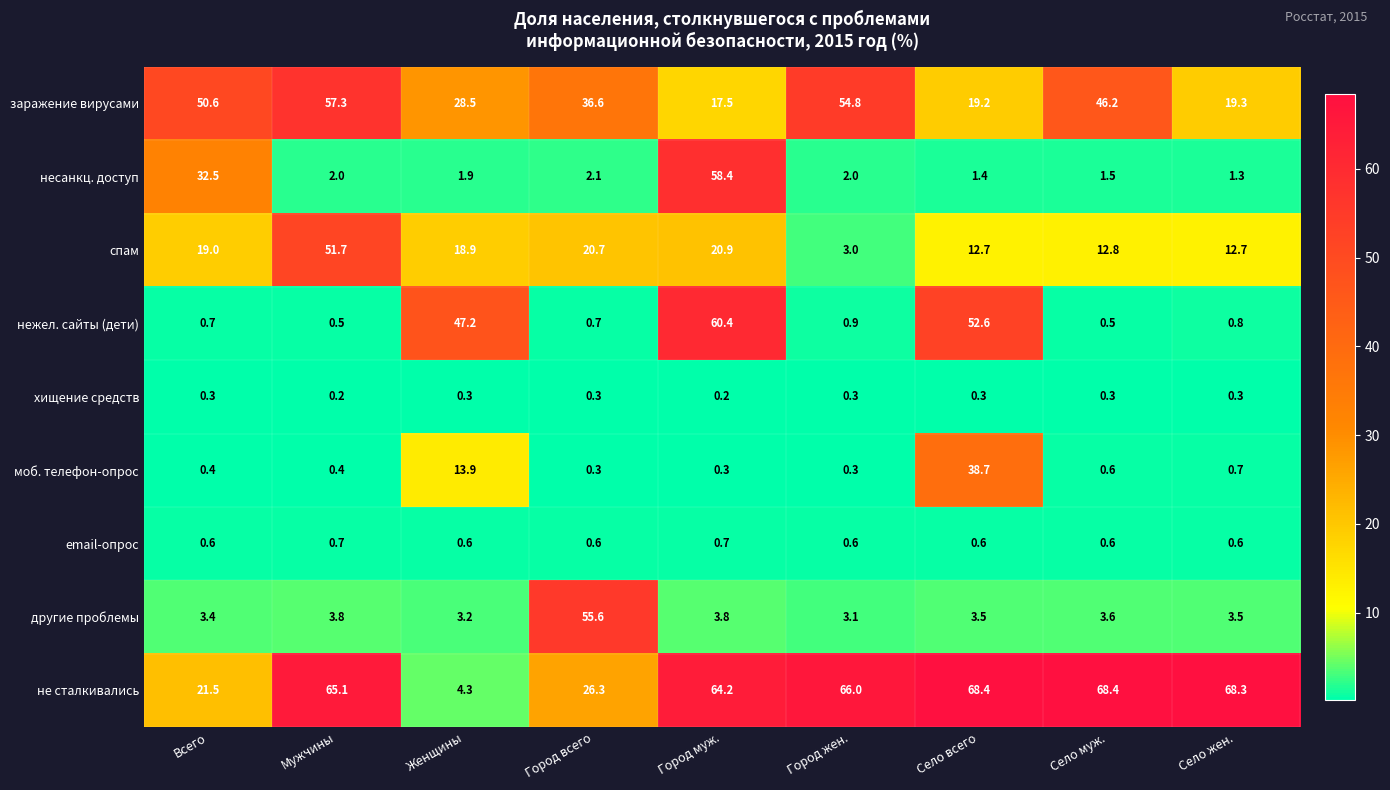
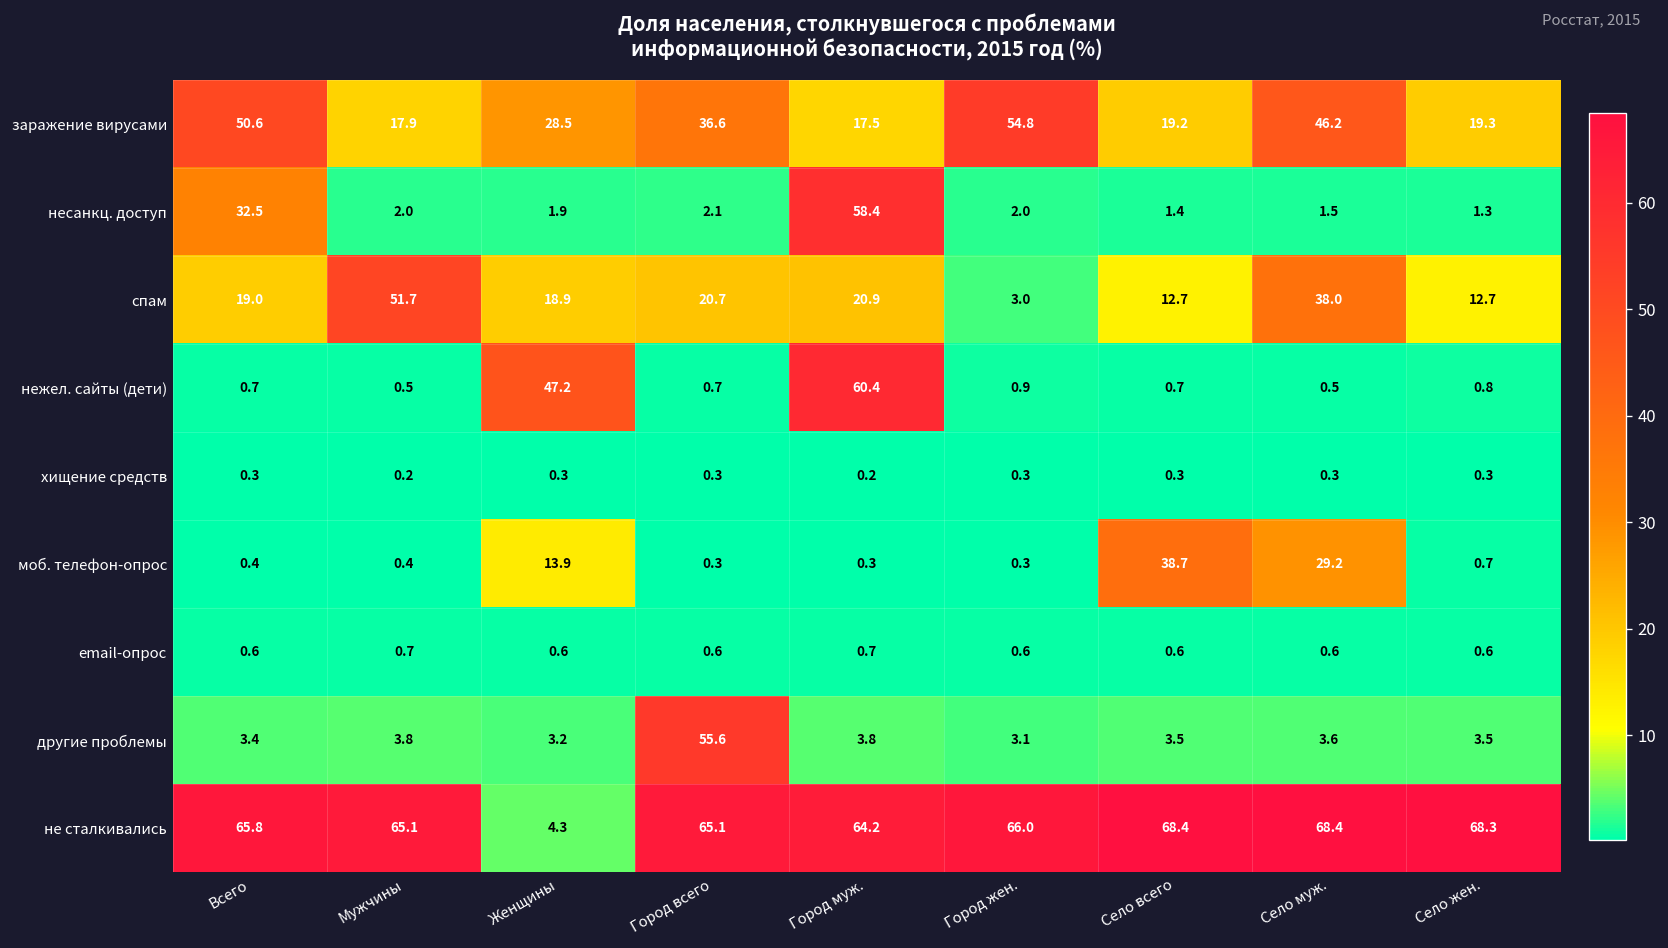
  {
    "заражение вирусами": {
      "Всего": 50.6,
-     "Мужчины": 57.3,
+     "Мужчины": 17.9,
      "Женщины": 28.5,
      "Город всего": 36.6,
      "Город муж.": 17.5,
      "Город жен.": 54.8,
      "Село всего": 19.2,
      "Село муж.": 46.2,
      "Село жен.": 19.3
    },
    "несанкц. доступ": {
      "Всего": 32.5,
      "Мужчины": 2.0,
      "Женщины": 1.9,
      "Город всего": 2.1,
      "Город муж.": 58.4,
      "Город жен.": 2.0,
      "Село всего": 1.4,
      "Село муж.": 1.5,
      "Село жен.": 1.3
    },
    "спам": {
      "Всего": 19.0,
      "Мужчины": 51.7,
      "Женщины": 18.9,
      "Город всего": 20.7,
      "Город муж.": 20.9,
      "Город жен.": 3.0,
      "Село всего": 12.7,
-     "Село муж.": 12.8,
+     "Село муж.": 38.0,
      "Село жен.": 12.7
    },
    "нежел. сайты (дети)": {
      "Всего": 0.7,
      "Мужчины": 0.5,
      "Женщины": 47.2,
      "Город всего": 0.7,
      "Город муж.": 60.4,
      "Город жен.": 0.9,
-     "Село всего": 52.6,
+     "Село всего": 0.7,
      "Село муж.": 0.5,
      "Село жен.": 0.8
    },
    "хищение средств": {
      "Всего": 0.3,
      "Мужчины": 0.2,
      "Женщины": 0.3,
      "Город всего": 0.3,
      "Город муж.": 0.2,
      "Город жен.": 0.3,
      "Село всего": 0.3,
      "Село муж.": 0.3,
      "Село жен.": 0.3
    },
    "моб. телефон-опрос": {
      "Всего": 0.4,
      "Мужчины": 0.4,
      "Женщины": 13.9,
      "Город всего": 0.3,
      "Город муж.": 0.3,
      "Город жен.": 0.3,
      "Село всего": 38.7,
-     "Село муж.": 0.6,
+     "Село муж.": 29.2,
      "Село жен.": 0.7
    },
    "email-опрос": {
      "Всего": 0.6,
      "Мужчины": 0.7,
      "Женщины": 0.6,
      "Город всего": 0.6,
      "Город муж.": 0.7,
      "Город жен.": 0.6,
      "Село всего": 0.6,
      "Село муж.": 0.6,
      "Село жен.": 0.6
    },
    "другие проблемы": {
      "Всего": 3.4,
      "Мужчины": 3.8,
      "Женщины": 3.2,
      "Город всего": 55.6,
      "Город муж.": 3.8,
      "Город жен.": 3.1,
      "Село всего": 3.5,
      "Село муж.": 3.6,
      "Село жен.": 3.5
    },
    "не сталкивались": {
-     "Всего": 21.5,
+     "Всего": 65.8,
      "Мужчины": 65.1,
      "Женщины": 4.3,
-     "Город всего": 26.3,
+     "Город всего": 65.1,
      "Город муж.": 64.2,
      "Город жен.": 66.0,
      "Село всего": 68.4,
      "Село муж.": 68.4,
      "Село жен.": 68.3
    }
  }
